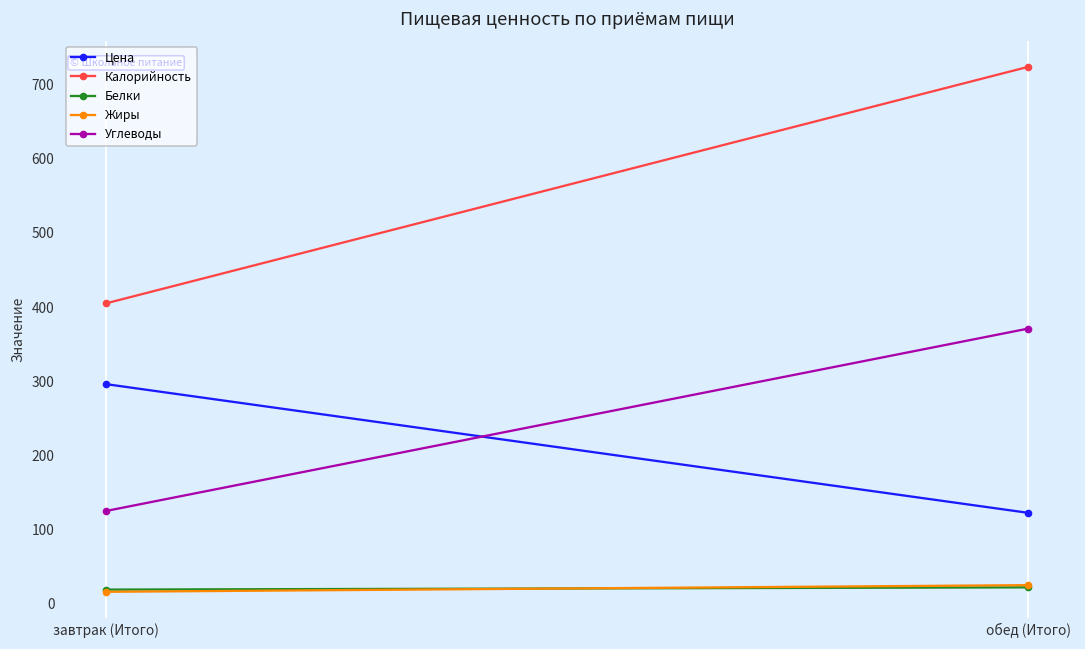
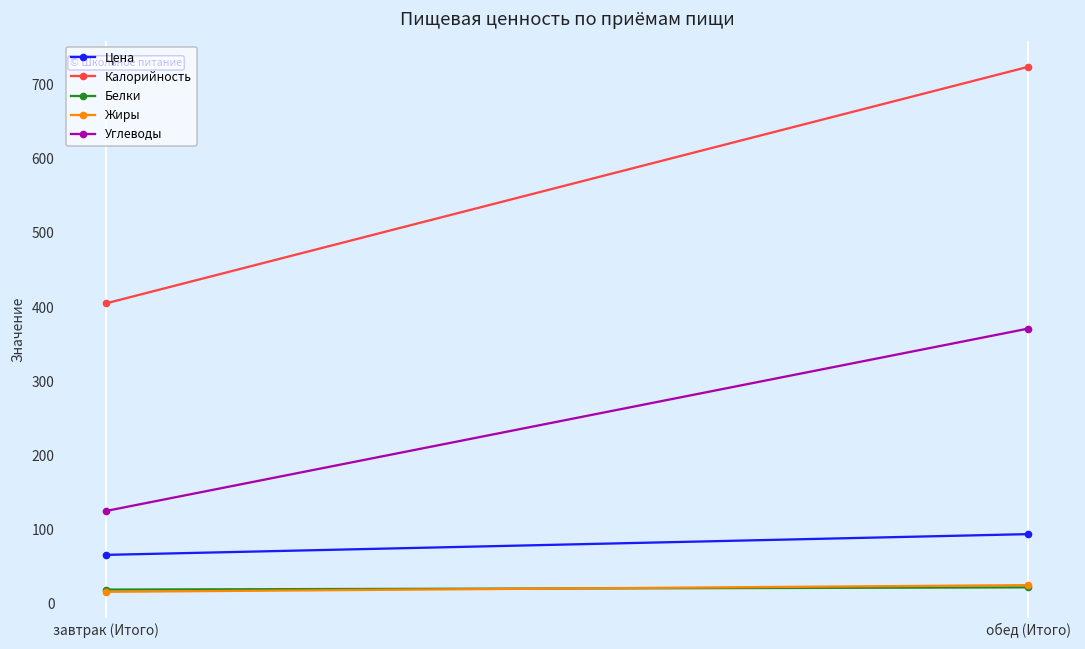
  {
    "Цена": {
-     "завтрак (Итого)": 300,
-     "обед (Итого)": 120
+     "завтрак (Итого)": 70,
+     "обед (Итого)": 90
    },
    "Калорийность": {
      "завтрак (Итого)": 410,
      "обед (Итого)": 720
    },
    "Углеводы": {
      "завтрак (Итого)": 130,
      "обед (Итого)": 370
    }
  }
